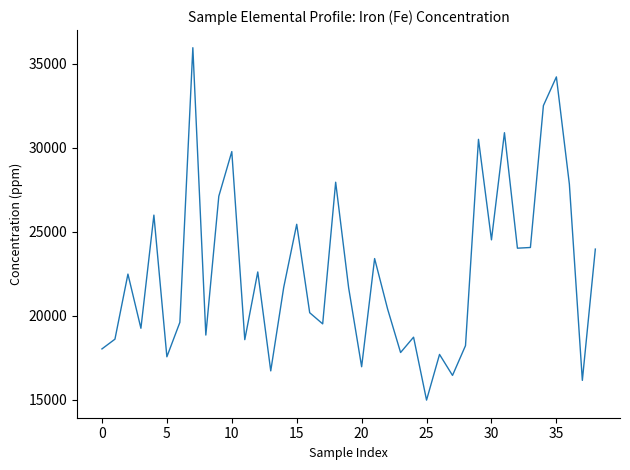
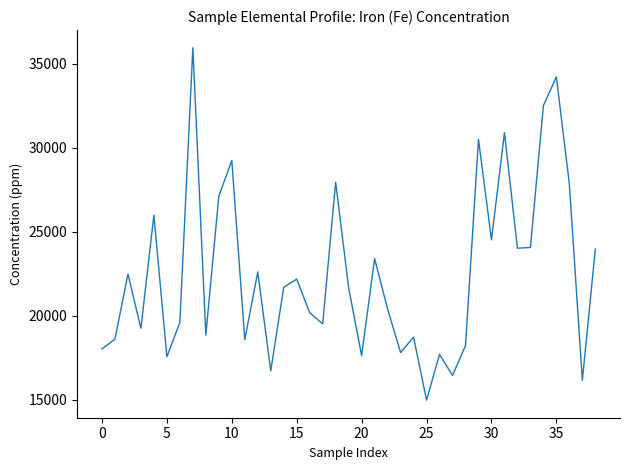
  {
    "0": 18000,
    "5": 17600,
-   "10": 29800,
-   "15": 25400,
-   "20": 17000,
+   "10": 29200,
+   "15": 22200,
+   "20": 17600,
    "25": 15000,
    "30": 24500,
    "35": 34200
  }
